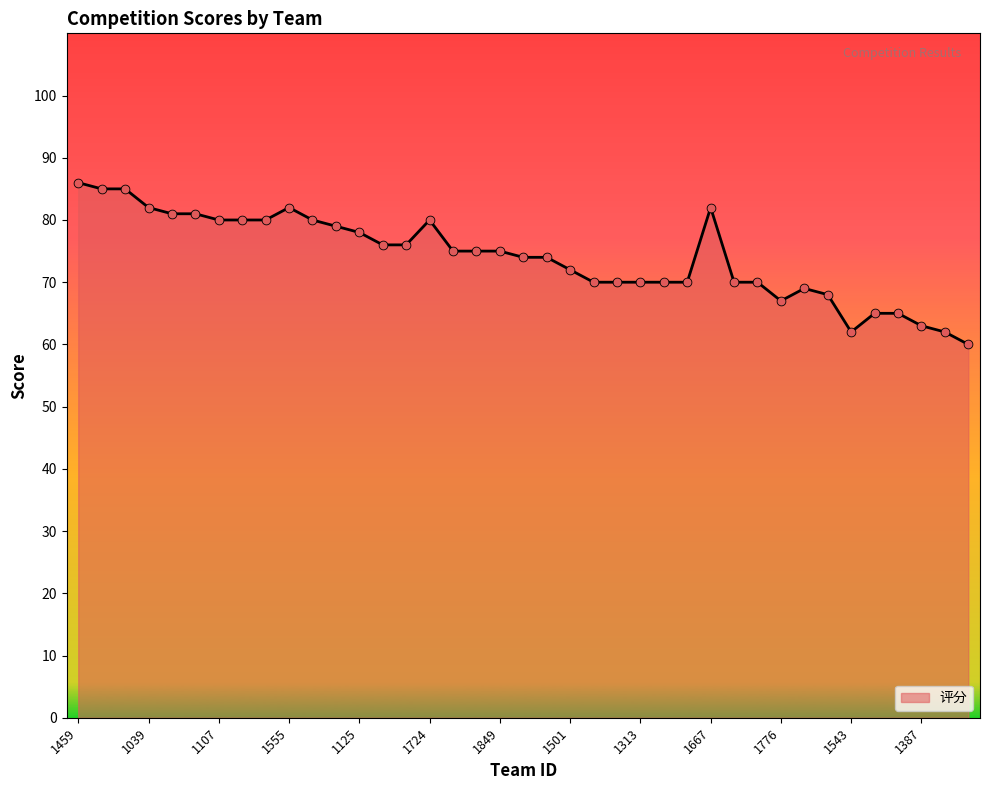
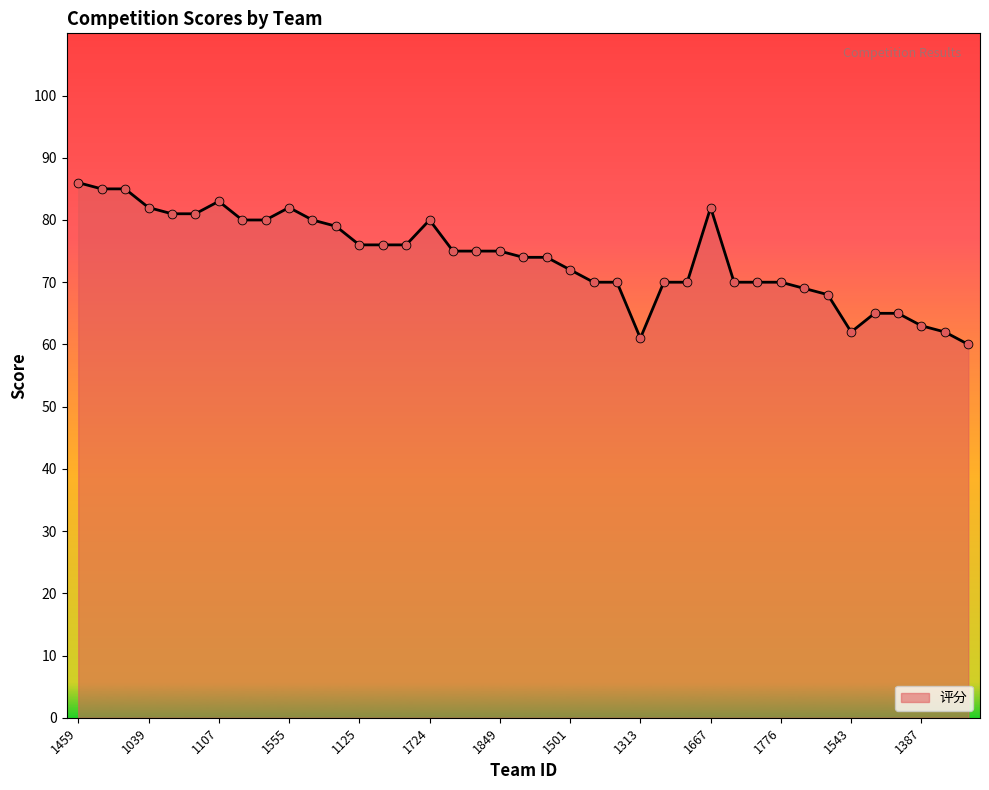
  {
    "1459": 86,
    "1039": 82,
-   "1107": 80,
+   "1107": 83,
    "1555": 82,
-   "1125": 78,
+   "1125": 76,
    "1724": 80,
    "1849": 75,
    "1501": 72,
-   "1313": 70,
+   "1313": 61,
    "1667": 82,
-   "1776": 67,
+   "1776": 70,
    "1543": 62,
    "1387": 63
  }
